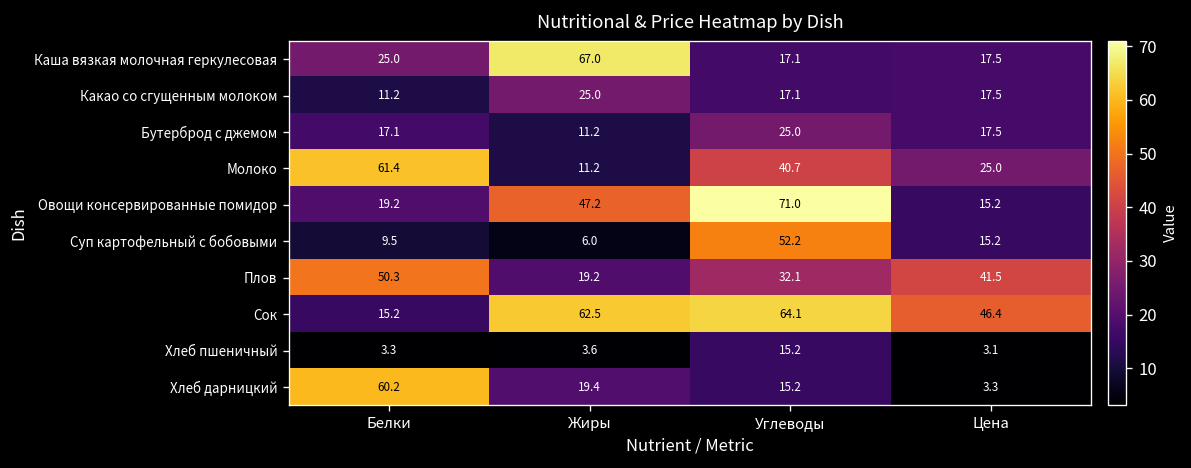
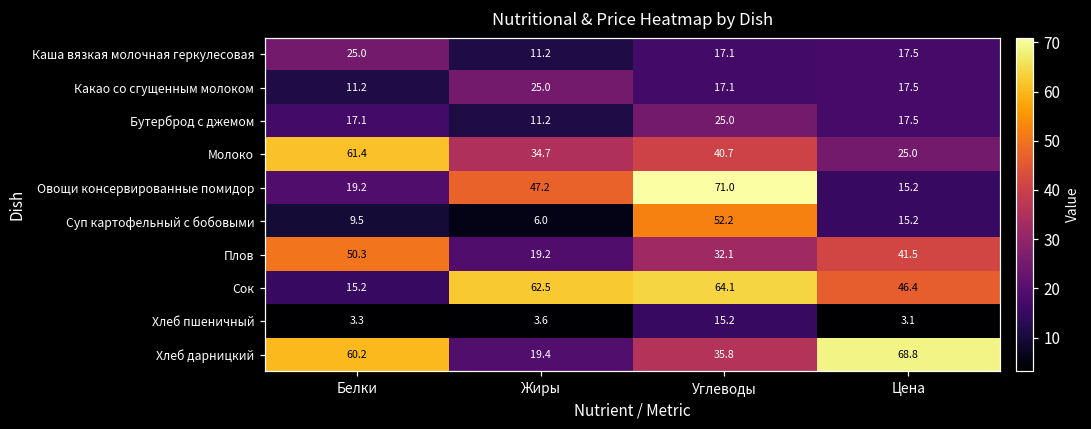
  {
    "Каша вязкая молочная геркулесовая": {
      "Белки": 25.0,
-     "Жиры": 67.0,
+     "Жиры": 11.2,
      "Углеводы": 17.1,
      "Цена": 17.5
    },
    "Какао со сгущенным молоком": {
      "Белки": 11.2,
      "Жиры": 25.0,
      "Углеводы": 17.1,
      "Цена": 17.5
    },
    "Бутерброд с джемом": {
      "Белки": 17.1,
      "Жиры": 11.2,
      "Углеводы": 25.0,
      "Цена": 17.5
    },
    "Молоко": {
      "Белки": 61.4,
-     "Жиры": 11.2,
+     "Жиры": 34.7,
      "Углеводы": 40.7,
      "Цена": 25.0
    },
    "Овощи консервированные помидор": {
      "Белки": 19.2,
      "Жиры": 47.2,
      "Углеводы": 71.0,
      "Цена": 15.2
    },
    "Суп картофельный с бобовыми": {
      "Белки": 9.5,
      "Жиры": 6.0,
      "Углеводы": 52.2,
      "Цена": 15.2
    },
    "Плов": {
      "Белки": 50.3,
      "Жиры": 19.2,
      "Углеводы": 32.1,
      "Цена": 41.5
    },
    "Сок": {
      "Белки": 15.2,
      "Жиры": 62.5,
      "Углеводы": 64.1,
      "Цена": 46.4
    },
    "Хлеб пшеничный": {
      "Белки": 3.3,
      "Жиры": 3.6,
      "Углеводы": 15.2,
      "Цена": 3.1
    },
    "Хлеб дарницкий": {
      "Белки": 60.2,
      "Жиры": 19.4,
-     "Углеводы": 15.2,
-     "Цена": 3.3
+     "Углеводы": 35.8,
+     "Цена": 68.8
    }
  }
